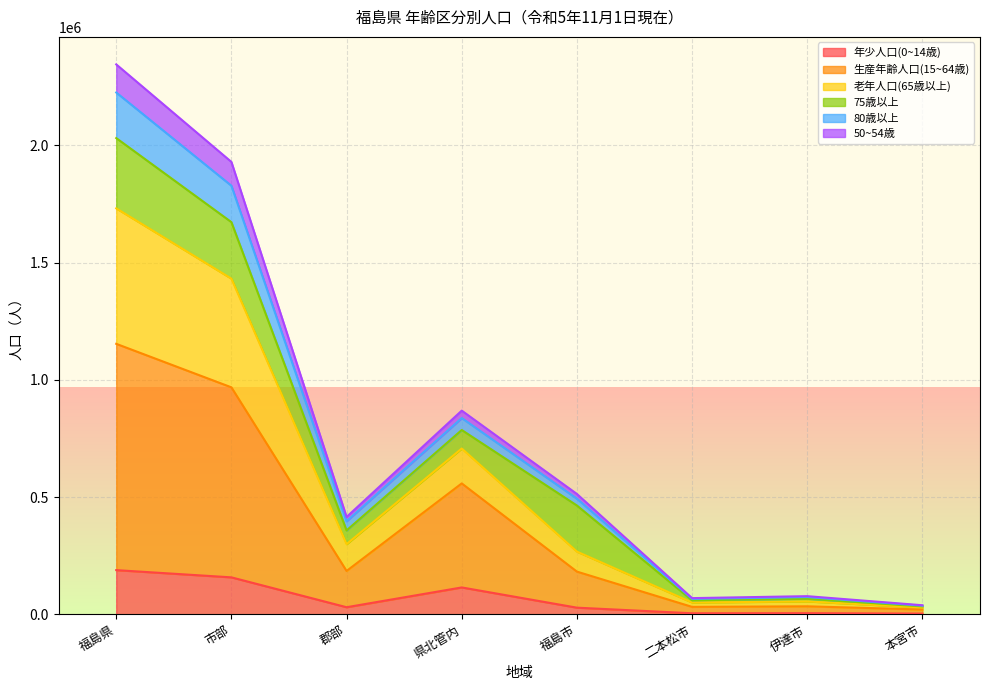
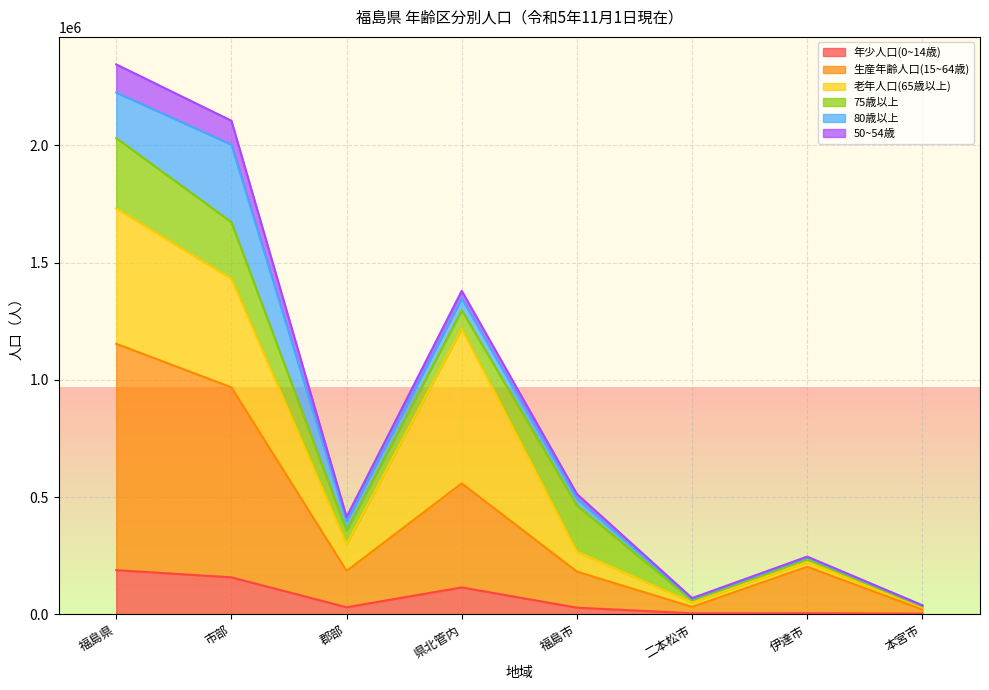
  {
    "年少人口(0~14歳)": {
      "福島県": 190000,
      "市部": 160000,
      "郡部": 30000,
      "県北管内": 120000,
      "福島市": 30000,
      "二本松市": 10000,
      "伊達市": 10000,
      "本宮市": 0
    },
    "生産年齢人口(15~64歳)": {
      "福島県": 960000,
      "市部": 810000,
      "郡部": 150000,
      "県北管内": 440000,
      "福島市": 150000,
      "二本松市": 30000,
-     "伊達市": 30000
+     "伊達市": 200000
    },
    "老年人口(65歳以上)": {
      "福島県": 580000,
      "市部": 460000,
      "郡部": 110000,
-     "県北管内": 150000,
+     "県北管内": 660000,
      "福島市": 90000,
      "伊達市": 20000
    },
    "75歳以上": {
      "福島県": 300000,
      "市部": 240000,
      "郡部": 60000,
      "県北管内": 80000,
      "福島市": 200000
    },
    "80歳以上": {
      "福島県": 190000,
-     "市部": 160000,
+     "市部": 330000,
      "郡部": 40000,
      "県北管内": 50000,
      "福島市": 30000
    },
    "50~54歳": {
      "福島県": 120000,
      "市部": 100000,
      "郡部": 20000,
      "県北管内": 30000,
      "福島市": 20000
    }
  }
